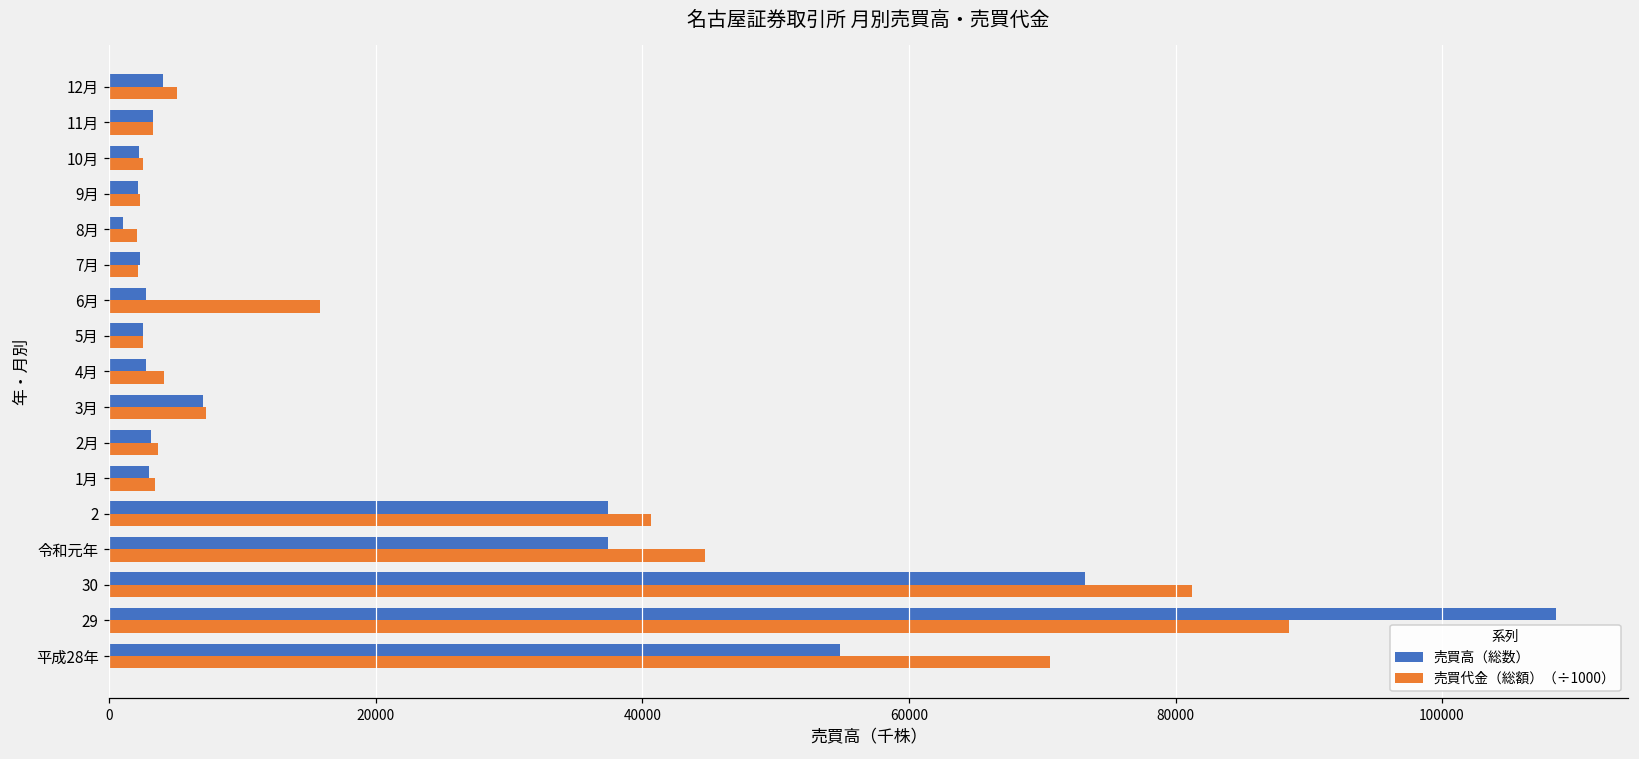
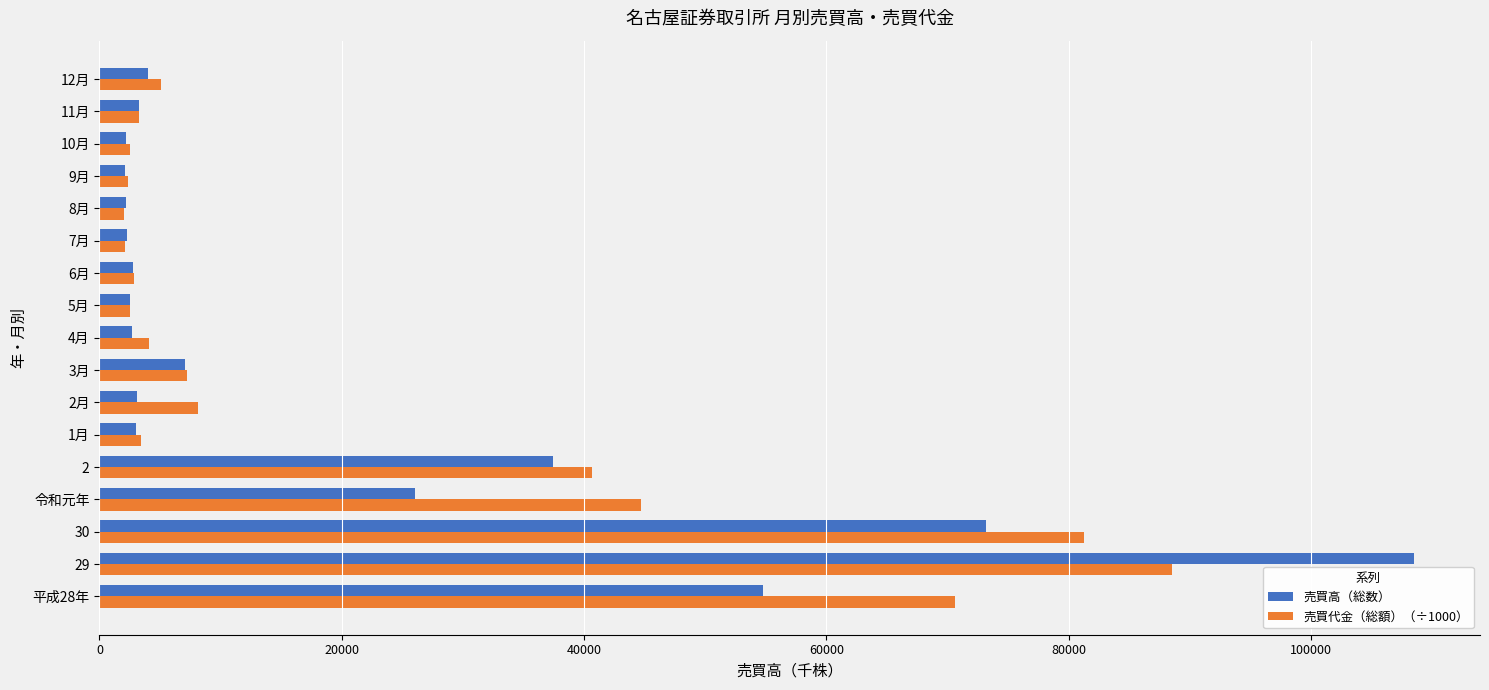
  {
    "売買高（総数）": {
      "12月": 4000,
      "11月": 3300,
      "10月": 2200,
      "9月": 2100,
-     "8月": 1000,
+     "8月": 2200,
      "7月": 2300,
      "6月": 2700,
      "5月": 2500,
      "4月": 2700,
      "3月": 7000,
      "2月": 3100,
      "1月": 3000,
      "2": 37400,
-     "令和元年": 37400,
+     "令和元年": 26100,
      "30": 73200,
      "29": 108500,
      "平成28年": 54800
    },
    "売買代金（総額）（÷1000）": {
      "12月": 5100,
      "11月": 3300,
      "10月": 2500,
      "9月": 2300,
      "8月": 2000,
      "7月": 2100,
-     "6月": 15800,
+     "6月": 2900,
      "5月": 2500,
      "4月": 4100,
      "3月": 7200,
-     "2月": 3700,
+     "2月": 8100,
      "1月": 3400,
      "2": 40700,
      "令和元年": 44700,
      "30": 81200,
      "29": 88500,
      "平成28年": 70600
    }
  }
